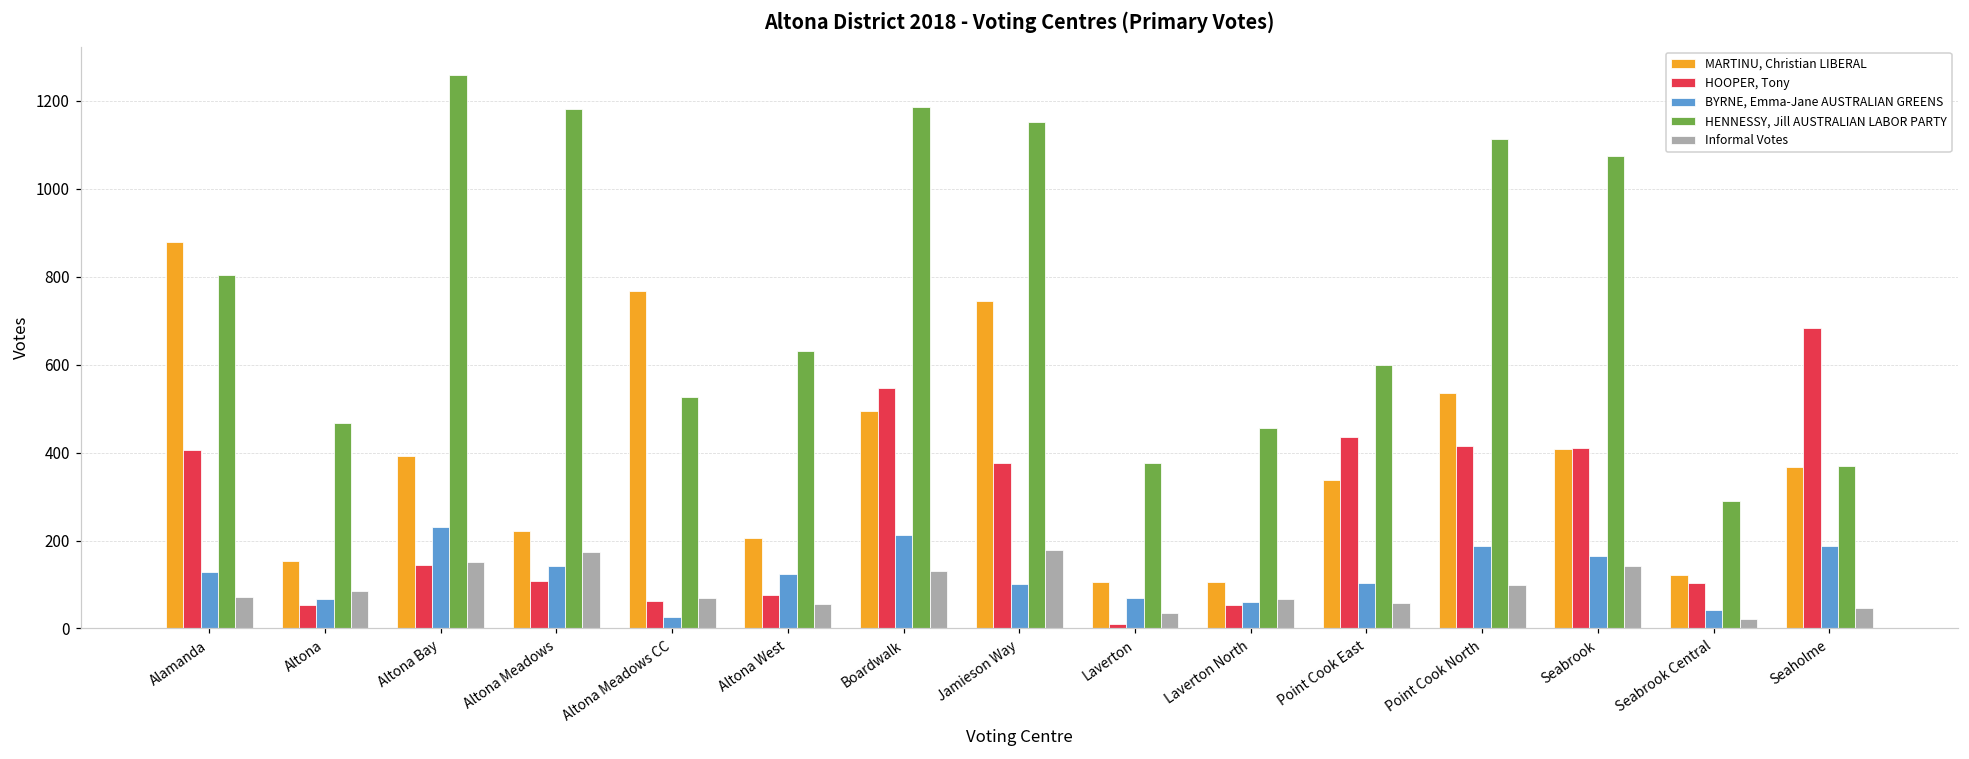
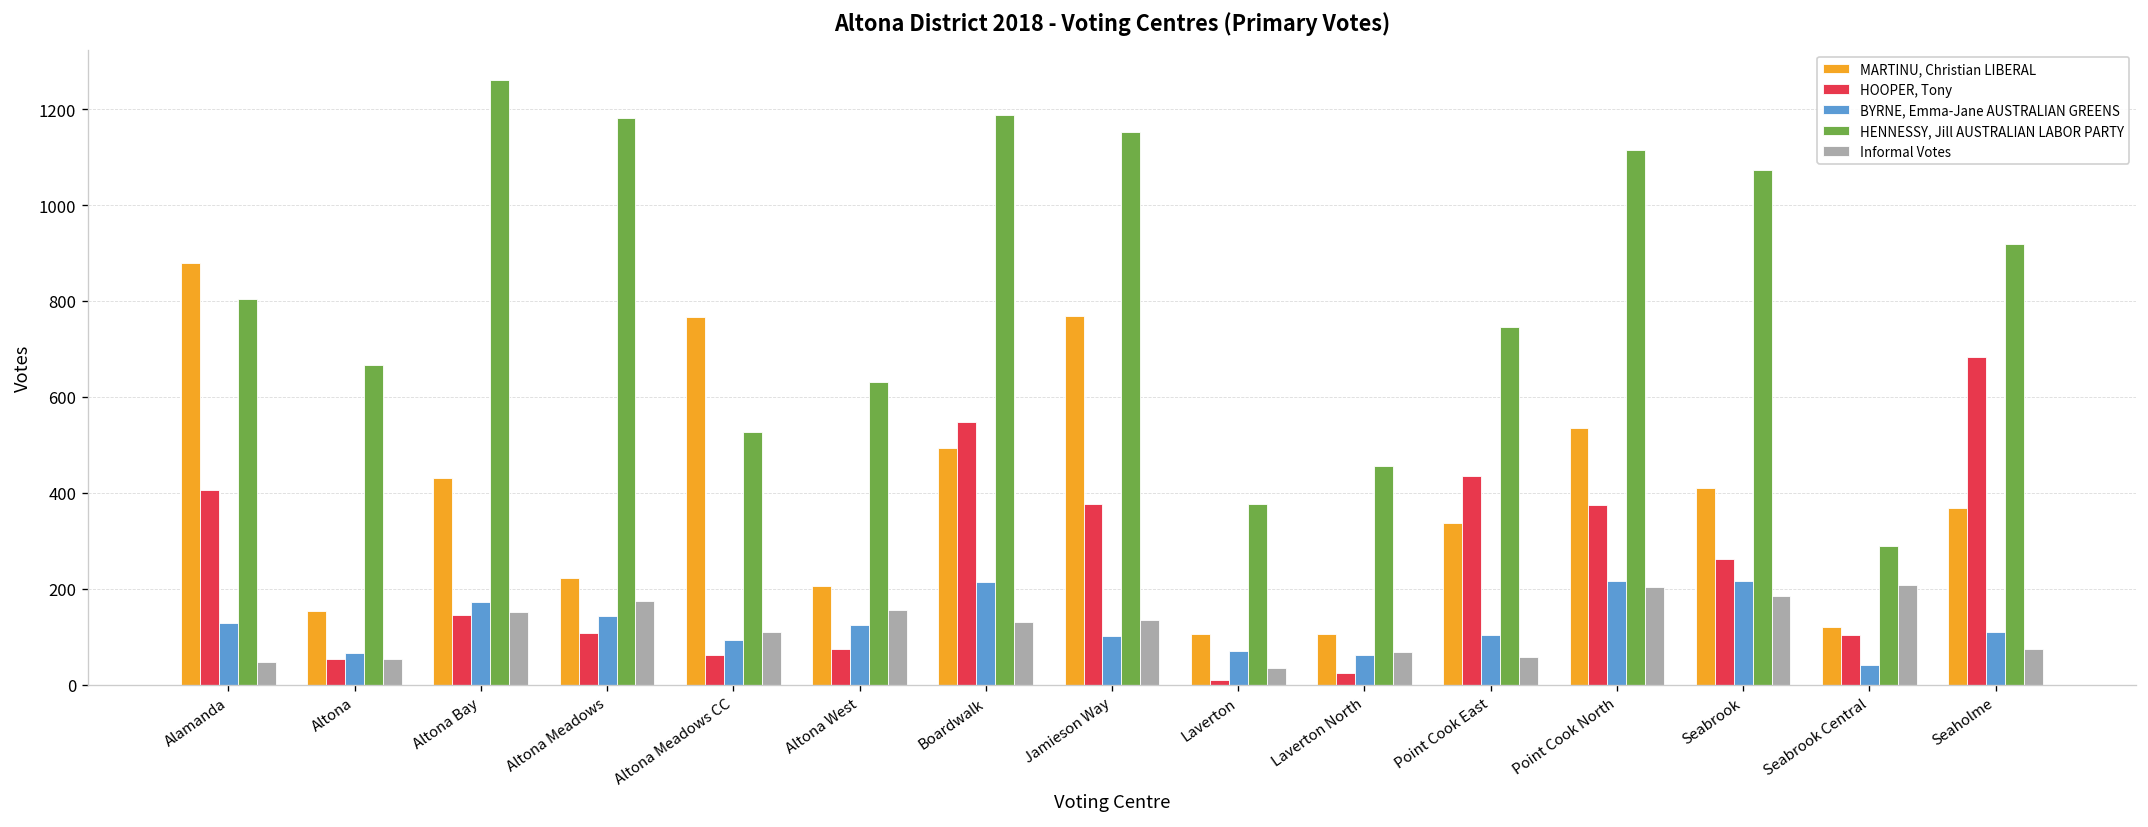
  {
    "MARTINU, Christian LIBERAL": {
      "Alamanda": 880,
      "Altona": 150,
-     "Altona Bay": 390,
+     "Altona Bay": 430,
      "Altona Meadows": 220,
      "Altona Meadows CC": 770,
      "Altona West": 210,
      "Boardwalk": 490,
-     "Jamieson Way": 750,
+     "Jamieson Way": 770,
      "Laverton": 110,
      "Laverton North": 110,
      "Point Cook East": 340,
      "Point Cook North": 540,
      "Seabrook": 410,
      "Seabrook Central": 120,
      "Seaholme": 370
    },
    "HOOPER, Tony": {
      "Alamanda": 410,
      "Altona": 50,
      "Altona Bay": 150,
      "Altona Meadows": 110,
      "Altona Meadows CC": 60,
      "Altona West": 80,
      "Boardwalk": 550,
      "Jamieson Way": 380,
      "Laverton": 10,
-     "Laverton North": 50,
+     "Laverton North": 20,
      "Point Cook East": 440,
-     "Point Cook North": 410,
-     "Seabrook": 410,
+     "Point Cook North": 370,
+     "Seabrook": 260,
      "Seabrook Central": 100,
      "Seaholme": 680
    },
    "BYRNE, Emma-Jane AUSTRALIAN GREENS": {
      "Alamanda": 130,
      "Altona": 70,
-     "Altona Bay": 230,
+     "Altona Bay": 170,
      "Altona Meadows": 140,
-     "Altona Meadows CC": 30,
+     "Altona Meadows CC": 90,
      "Altona West": 120,
      "Boardwalk": 210,
      "Jamieson Way": 100,
      "Laverton": 70,
      "Laverton North": 60,
      "Point Cook East": 100,
-     "Point Cook North": 190,
-     "Seabrook": 160,
+     "Point Cook North": 220,
+     "Seabrook": 220,
      "Seabrook Central": 40,
-     "Seaholme": 190
+     "Seaholme": 110
    },
    "HENNESSY, Jill AUSTRALIAN LABOR PARTY": {
      "Alamanda": 800,
-     "Altona": 470,
+     "Altona": 670,
      "Altona Bay": 1260,
      "Altona Meadows": 1180,
      "Altona Meadows CC": 530,
      "Altona West": 630,
      "Boardwalk": 1190,
      "Jamieson Way": 1150,
      "Laverton": 380,
      "Laverton North": 460,
-     "Point Cook East": 600,
+     "Point Cook East": 750,
      "Point Cook North": 1110,
      "Seabrook": 1070,
      "Seabrook Central": 290,
-     "Seaholme": 370
+     "Seaholme": 920
    },
    "Informal Votes": {
-     "Alamanda": 70,
-     "Altona": 90,
+     "Alamanda": 50,
+     "Altona": 50,
      "Altona Bay": 150,
      "Altona Meadows": 170,
-     "Altona Meadows CC": 70,
-     "Altona West": 60,
+     "Altona Meadows CC": 110,
+     "Altona West": 160,
      "Boardwalk": 130,
-     "Jamieson Way": 180,
+     "Jamieson Way": 130,
      "Laverton": 40,
      "Laverton North": 70,
      "Point Cook East": 60,
-     "Point Cook North": 100,
-     "Seabrook": 140,
-     "Seabrook Central": 20,
-     "Seaholme": 50
+     "Point Cook North": 200,
+     "Seabrook": 190,
+     "Seabrook Central": 210,
+     "Seaholme": 80
    }
  }
